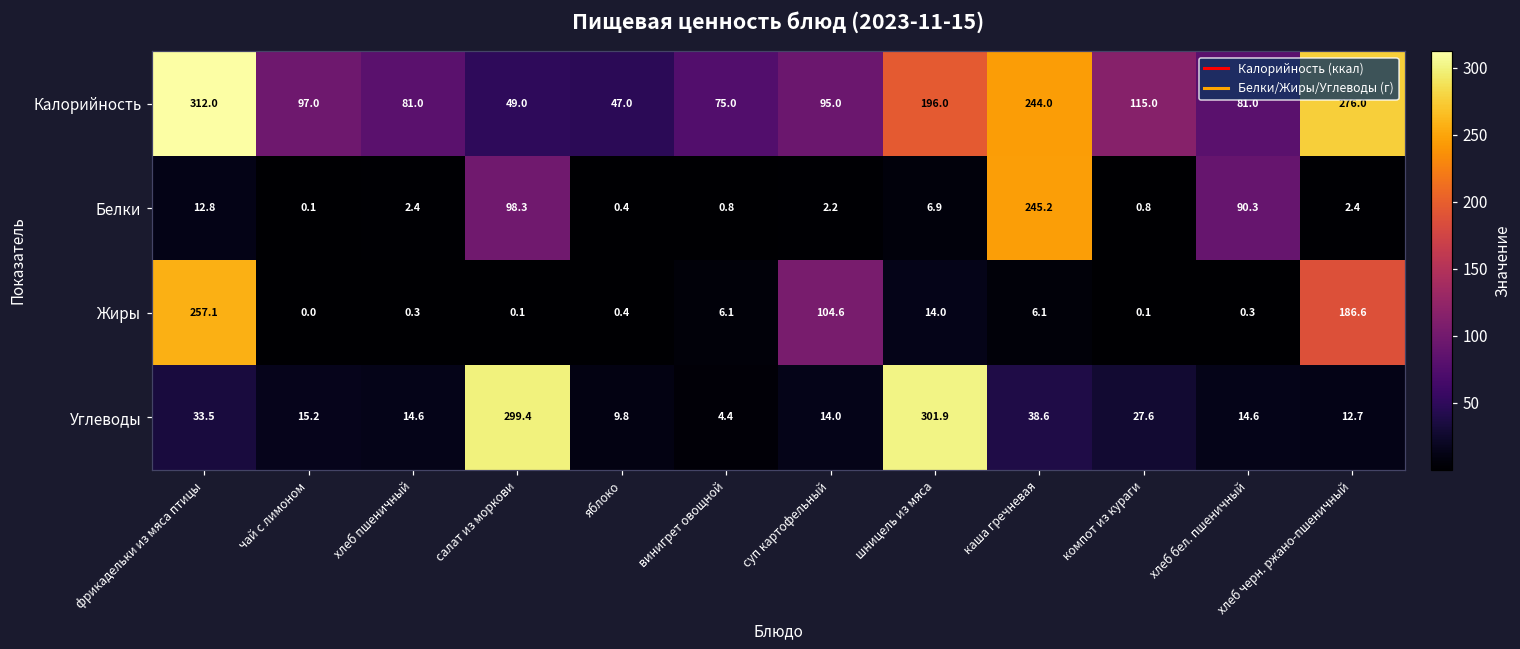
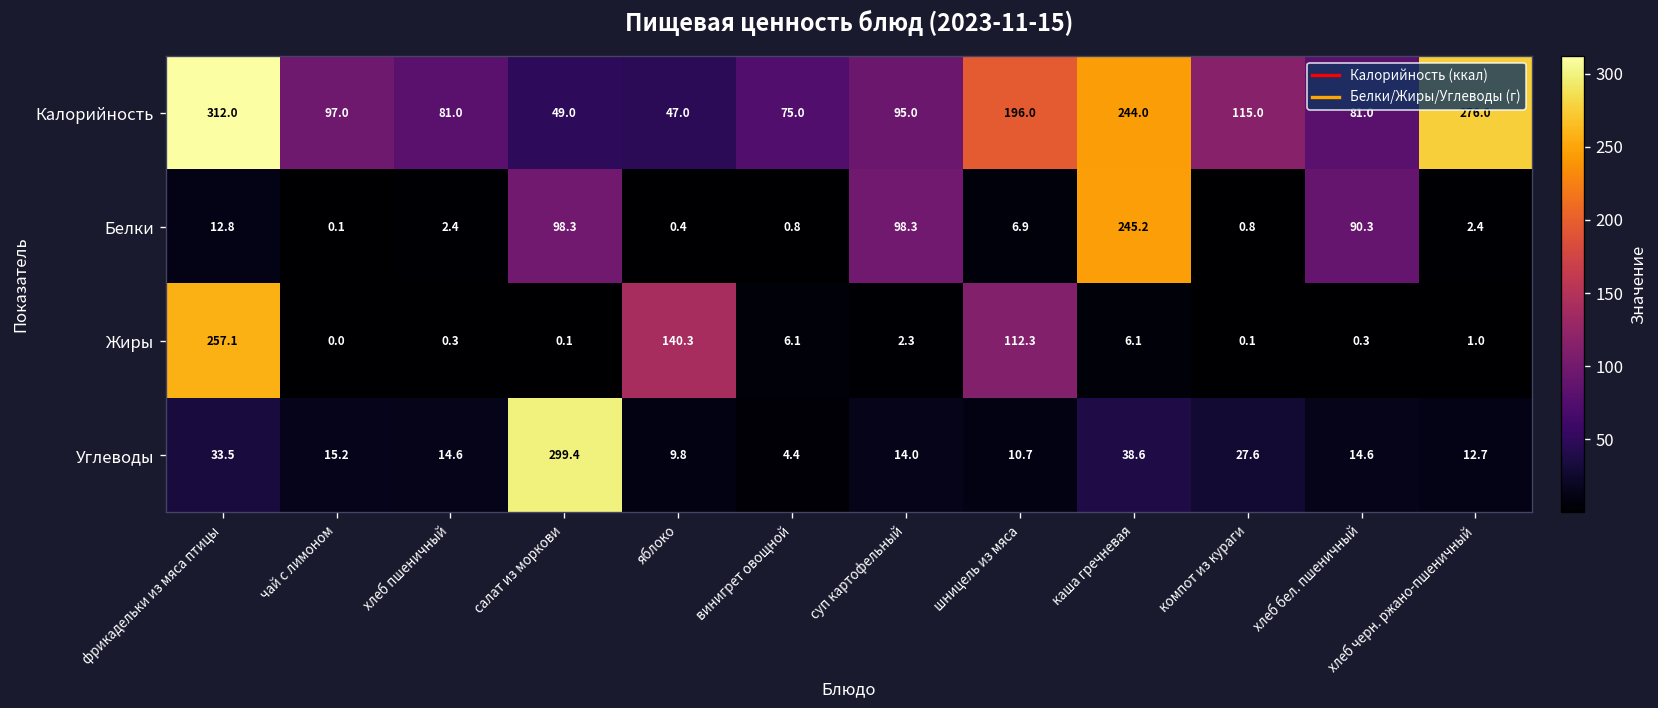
  {
    "Калорийность": {
      "фрикадельки из мяса птицы": 312.0,
      "чай с лимоном": 97.0,
      "хлеб пшеничный": 81.0,
      "салат из моркови": 49.0,
      "яблоко": 47.0,
      "винигрет овощной": 75.0,
      "суп картофельный": 95.0,
      "шницель из мяса": 196.0,
      "каша гречневая": 244.0,
      "компот из кураги": 115.0,
      "хлеб бел. пшеничный": 81.0,
      "хлеб черн. ржано-пшеничный": 276.0
    },
    "Белки": {
      "фрикадельки из мяса птицы": 12.8,
      "чай с лимоном": 0.1,
      "хлеб пшеничный": 2.4,
      "салат из моркови": 98.3,
      "яблоко": 0.4,
      "винигрет овощной": 0.8,
-     "суп картофельный": 2.2,
+     "суп картофельный": 98.3,
      "шницель из мяса": 6.9,
      "каша гречневая": 245.2,
      "компот из кураги": 0.8,
      "хлеб бел. пшеничный": 90.3,
      "хлеб черн. ржано-пшеничный": 2.4
    },
    "Жиры": {
      "фрикадельки из мяса птицы": 257.1,
      "чай с лимоном": 0.0,
      "хлеб пшеничный": 0.3,
      "салат из моркови": 0.1,
-     "яблоко": 0.4,
+     "яблоко": 140.3,
      "винигрет овощной": 6.1,
-     "суп картофельный": 104.6,
-     "шницель из мяса": 14.0,
+     "суп картофельный": 2.3,
+     "шницель из мяса": 112.3,
      "каша гречневая": 6.1,
      "компот из кураги": 0.1,
      "хлеб бел. пшеничный": 0.3,
-     "хлеб черн. ржано-пшеничный": 186.6
+     "хлеб черн. ржано-пшеничный": 1.0
    },
    "Углеводы": {
      "фрикадельки из мяса птицы": 33.5,
      "чай с лимоном": 15.2,
      "хлеб пшеничный": 14.6,
      "салат из моркови": 299.4,
      "яблоко": 9.8,
      "винигрет овощной": 4.4,
      "суп картофельный": 14.0,
-     "шницель из мяса": 301.9,
+     "шницель из мяса": 10.7,
      "каша гречневая": 38.6,
      "компот из кураги": 27.6,
      "хлеб бел. пшеничный": 14.6,
      "хлеб черн. ржано-пшеничный": 12.7
    }
  }
